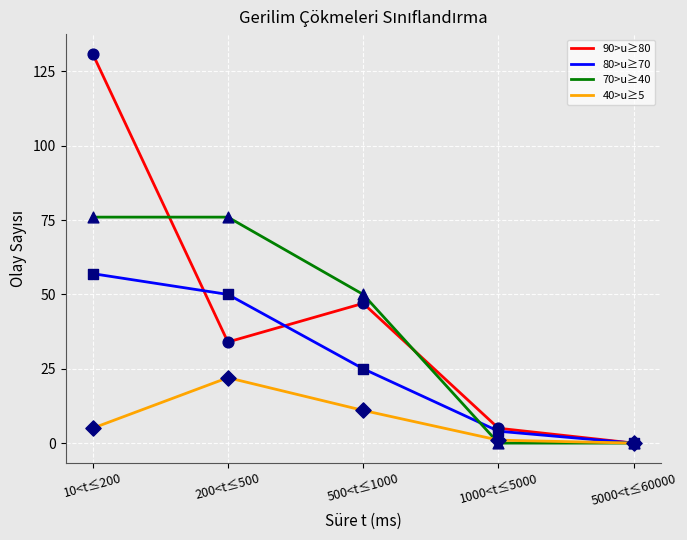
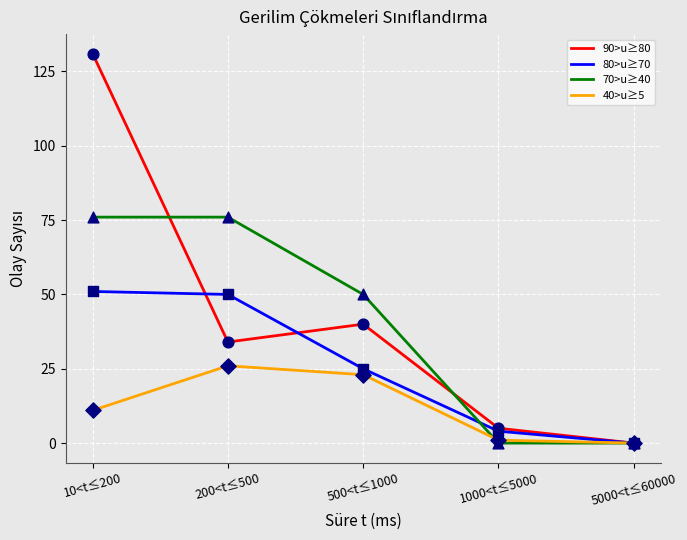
  {
    "90>u≥80": {
      "10<t≤200": 131,
      "200<t≤500": 34,
-     "500<t≤1000": 47,
+     "500<t≤1000": 40,
      "1000<t≤5000": 5
    },
    "80>u≥70": {
-     "10<t≤200": 57,
+     "10<t≤200": 51,
      "200<t≤500": 50,
      "500<t≤1000": 25,
      "1000<t≤5000": 4
    },
    "70>u≥40": {
      "10<t≤200": 76,
      "200<t≤500": 76,
      "500<t≤1000": 50,
      "1000<t≤5000": 0
    },
    "40>u≥5": {
-     "10<t≤200": 5,
-     "200<t≤500": 22,
-     "500<t≤1000": 11,
+     "10<t≤200": 11,
+     "200<t≤500": 26,
+     "500<t≤1000": 23,
      "1000<t≤5000": 1
    }
  }
